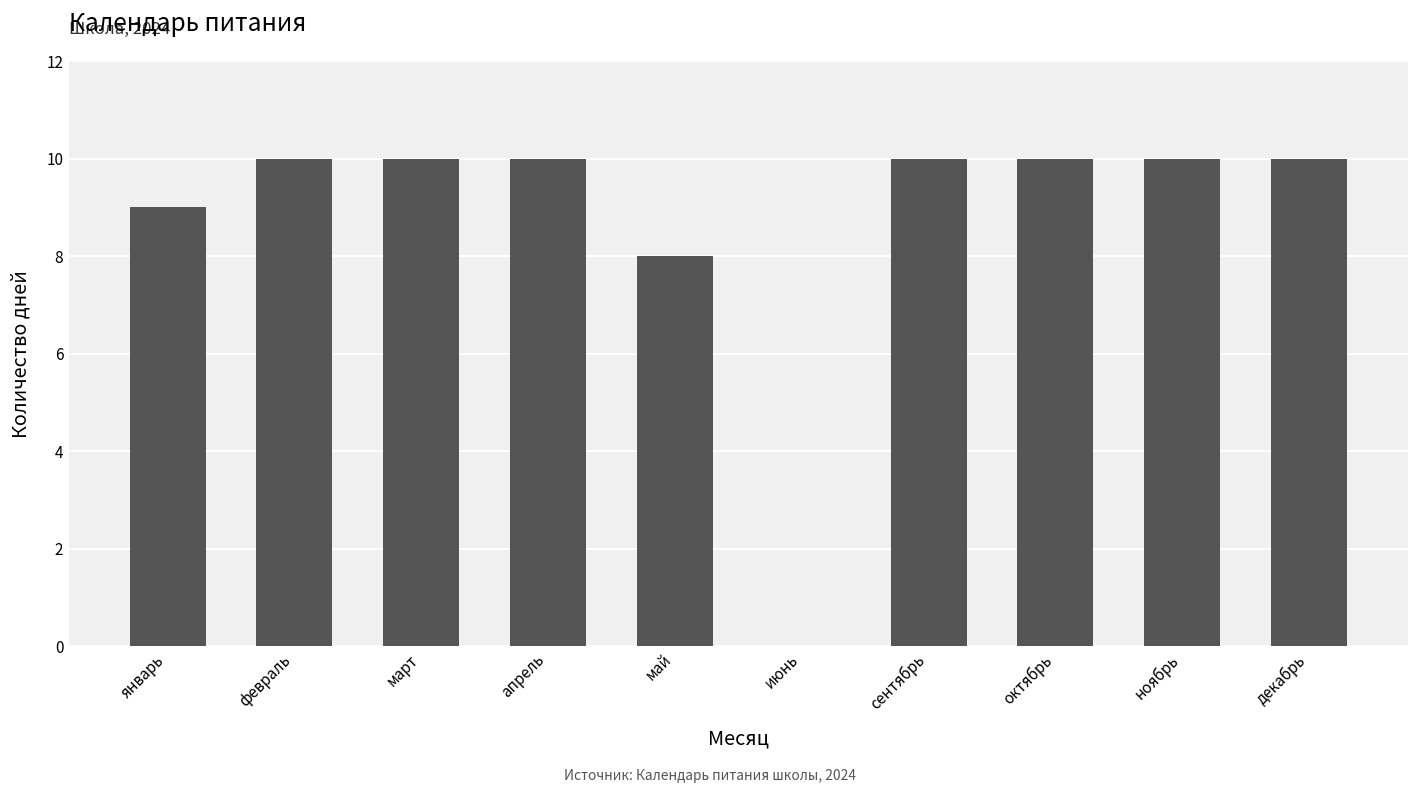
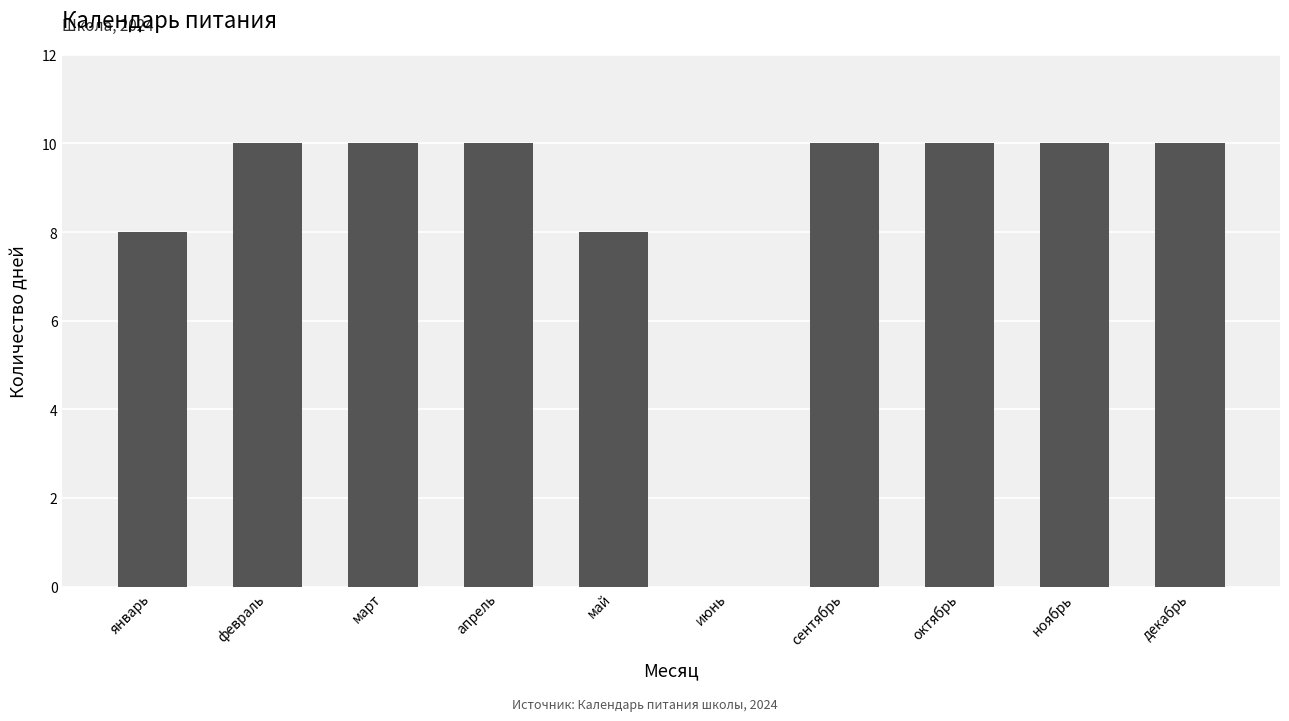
  {
-   "январь": 9,
+   "январь": 8,
    "февраль": 10,
    "март": 10,
    "апрель": 10,
    "май": 8,
    "июнь": 0,
    "сентябрь": 10,
    "октябрь": 10,
    "ноябрь": 10,
    "декабрь": 10
  }
